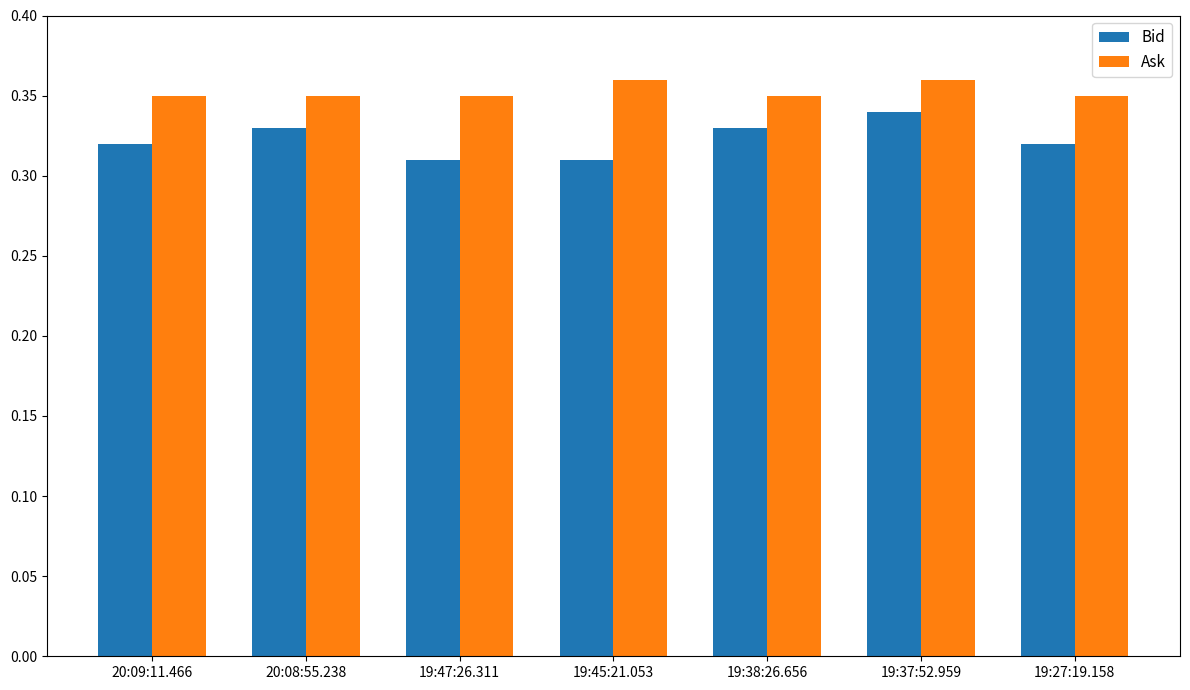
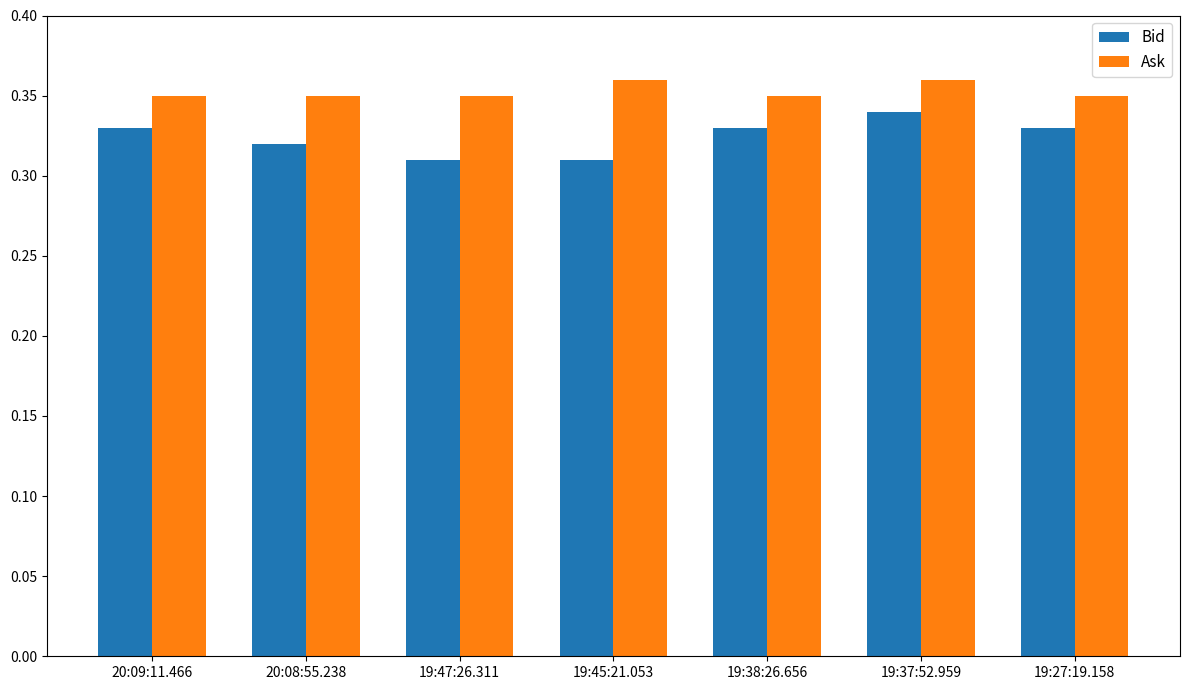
  {
    "Bid": {
-     "20:09:11.466": 0.32,
-     "20:08:55.238": 0.33,
+     "20:09:11.466": 0.33,
+     "20:08:55.238": 0.32,
      "19:47:26.311": 0.31,
      "19:45:21.053": 0.31,
      "19:38:26.656": 0.33,
      "19:37:52.959": 0.34,
-     "19:27:19.158": 0.32
+     "19:27:19.158": 0.33
    },
    "Ask": {
      "20:09:11.466": 0.35,
      "20:08:55.238": 0.35,
      "19:47:26.311": 0.35,
      "19:45:21.053": 0.36,
      "19:38:26.656": 0.35,
      "19:37:52.959": 0.36,
      "19:27:19.158": 0.35
    }
  }
